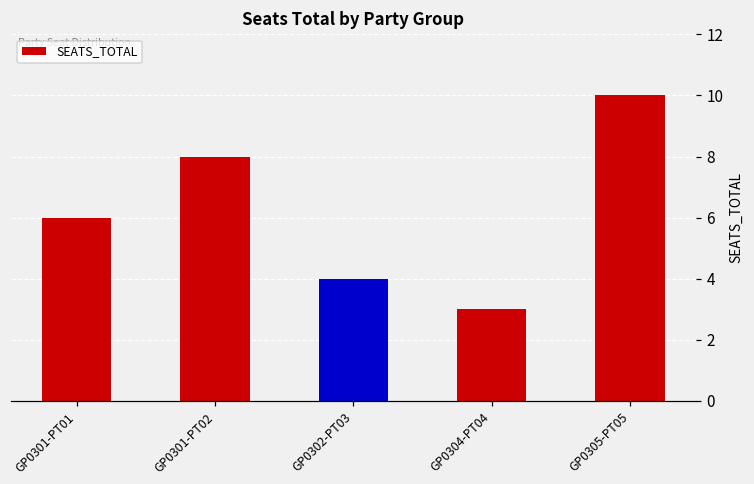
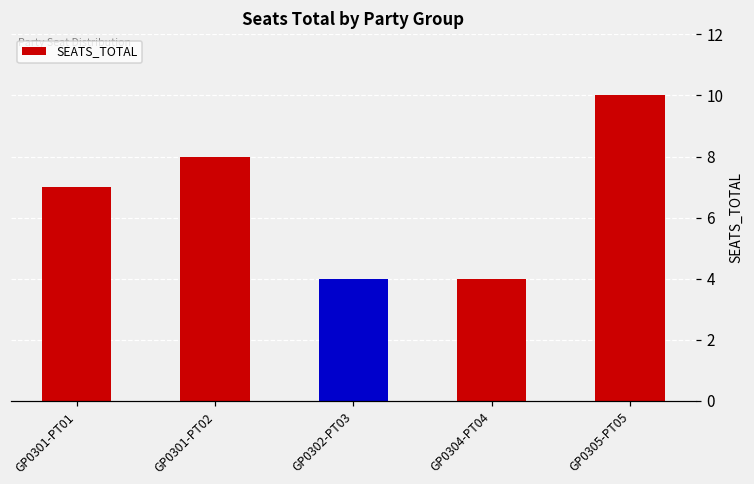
  {
-   "GP0301-PT01": 6,
+   "GP0301-PT01": 7,
    "GP0301-PT02": 8,
    "GP0302-PT03": 4,
-   "GP0304-PT04": 3,
+   "GP0304-PT04": 4,
    "GP0305-PT05": 10
  }
